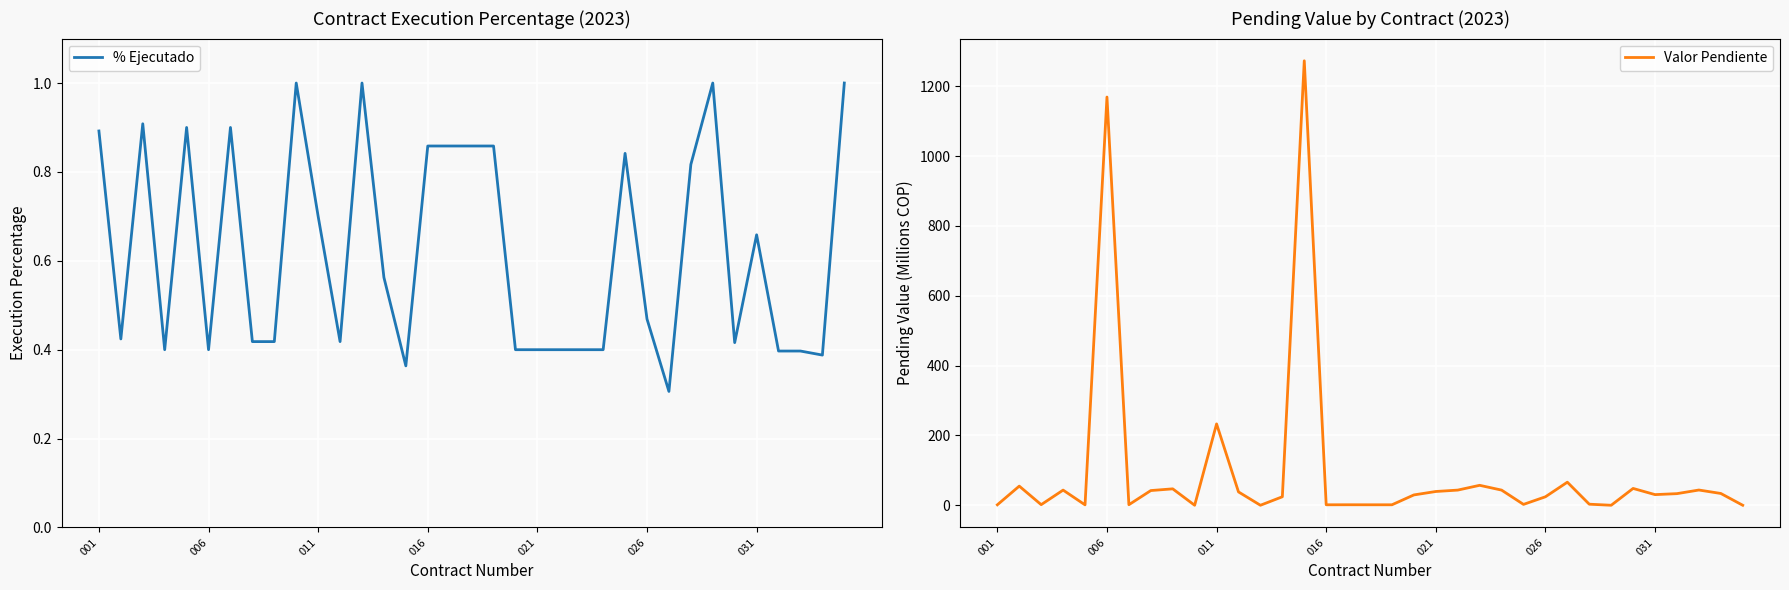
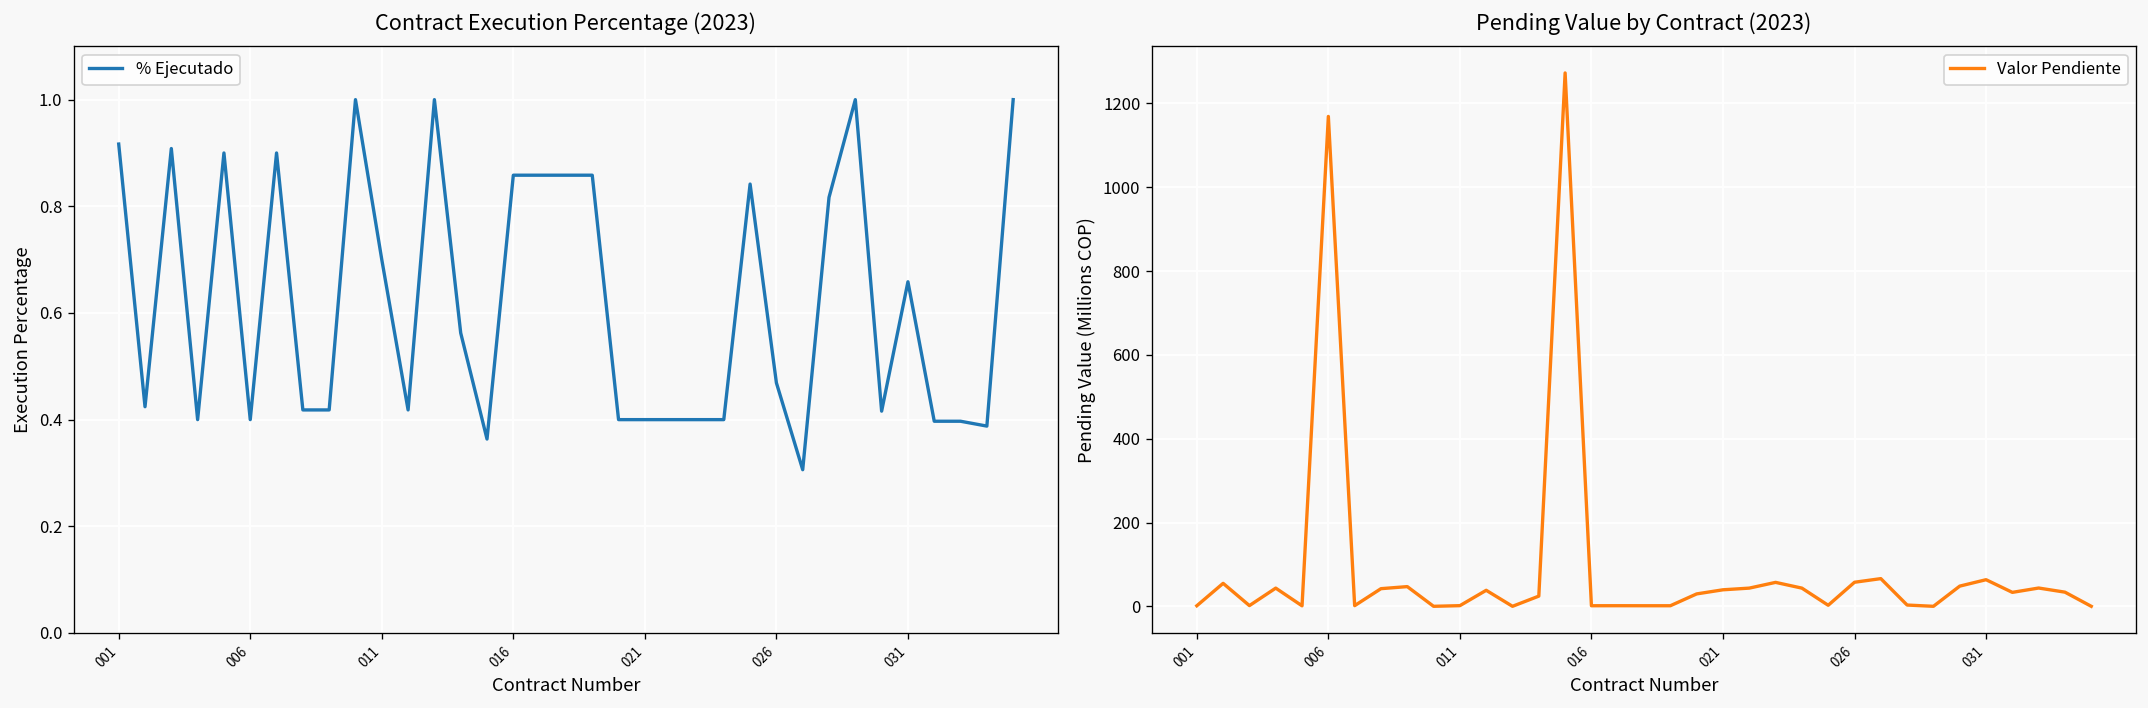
  {
    "Contract Execution Percentage (2023)": {
-     "001": 0.89,
+     "001": 0.92,
      "006": 0.40,
      "011": 0.70,
      "016": 0.86,
      "021": 0.40,
      "026": 0.47,
      "031": 0.66
    },
    "Pending Value by Contract (2023)": {
      "001": 0,
      "006": 1170,
-     "011": 230,
+     "011": 0,
      "016": 0,
      "021": 40,
-     "026": 20,
-     "031": 30
+     "026": 60,
+     "031": 60
    }
  }
